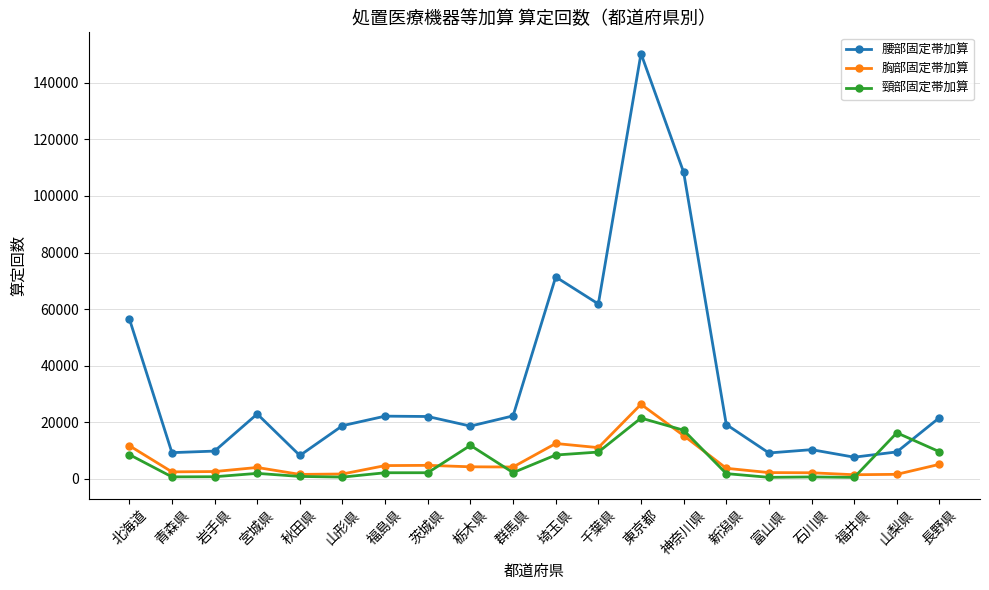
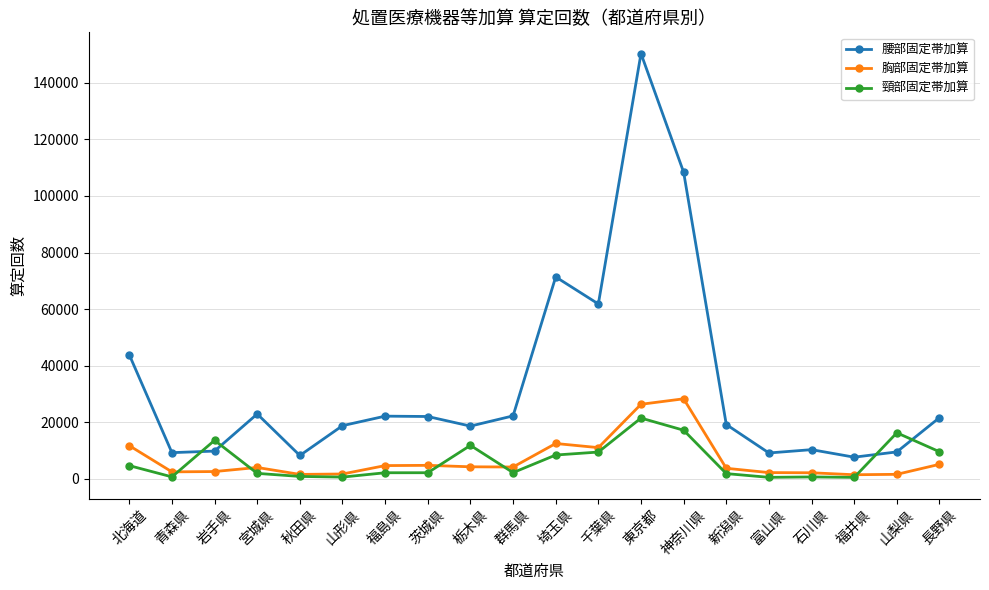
  {
    "腰部固定帯加算": {
-     "北海道": 57000,
+     "北海道": 44000,
      "青森県": 9000,
      "岩手県": 10000,
      "宮城県": 23000,
      "秋田県": 8000,
      "山形県": 19000,
      "福島県": 22000,
      "茨城県": 22000,
      "栃木県": 19000,
      "群馬県": 22000,
      "埼玉県": 71000,
      "千葉県": 62000,
      "東京都": 150000,
      "神奈川県": 108000,
      "新潟県": 19000,
      "富山県": 9000,
      "石川県": 10000,
      "福井県": 8000,
      "山梨県": 10000,
      "長野県": 22000
    },
    "胸部固定帯加算": {
      "北海道": 12000,
      "青森県": 2000,
      "岩手県": 3000,
      "宮城県": 4000,
      "山形県": 2000,
      "福島県": 5000,
      "茨城県": 5000,
      "栃木県": 4000,
      "群馬県": 4000,
      "埼玉県": 12000,
      "千葉県": 11000,
      "東京都": 26000,
-     "神奈川県": 15000,
+     "神奈川県": 28000,
      "新潟県": 4000,
      "富山県": 2000,
      "石川県": 2000,
      "福井県": 1000,
      "山梨県": 2000,
      "長野県": 5000
    },
    "頸部固定帯加算": {
-     "北海道": 9000,
+     "北海道": 5000,
      "青森県": 1000,
-     "岩手県": 1000,
+     "岩手県": 14000,
      "宮城県": 2000,
      "山形県": 1000,
      "福島県": 2000,
      "茨城県": 2000,
      "栃木県": 12000,
      "群馬県": 2000,
      "埼玉県": 8000,
      "千葉県": 9000,
      "東京都": 21000,
      "神奈川県": 17000,
      "新潟県": 2000,
      "富山県": 1000,
      "石川県": 1000,
      "福井県": 0,
      "山梨県": 16000,
      "長野県": 10000
    }
  }
